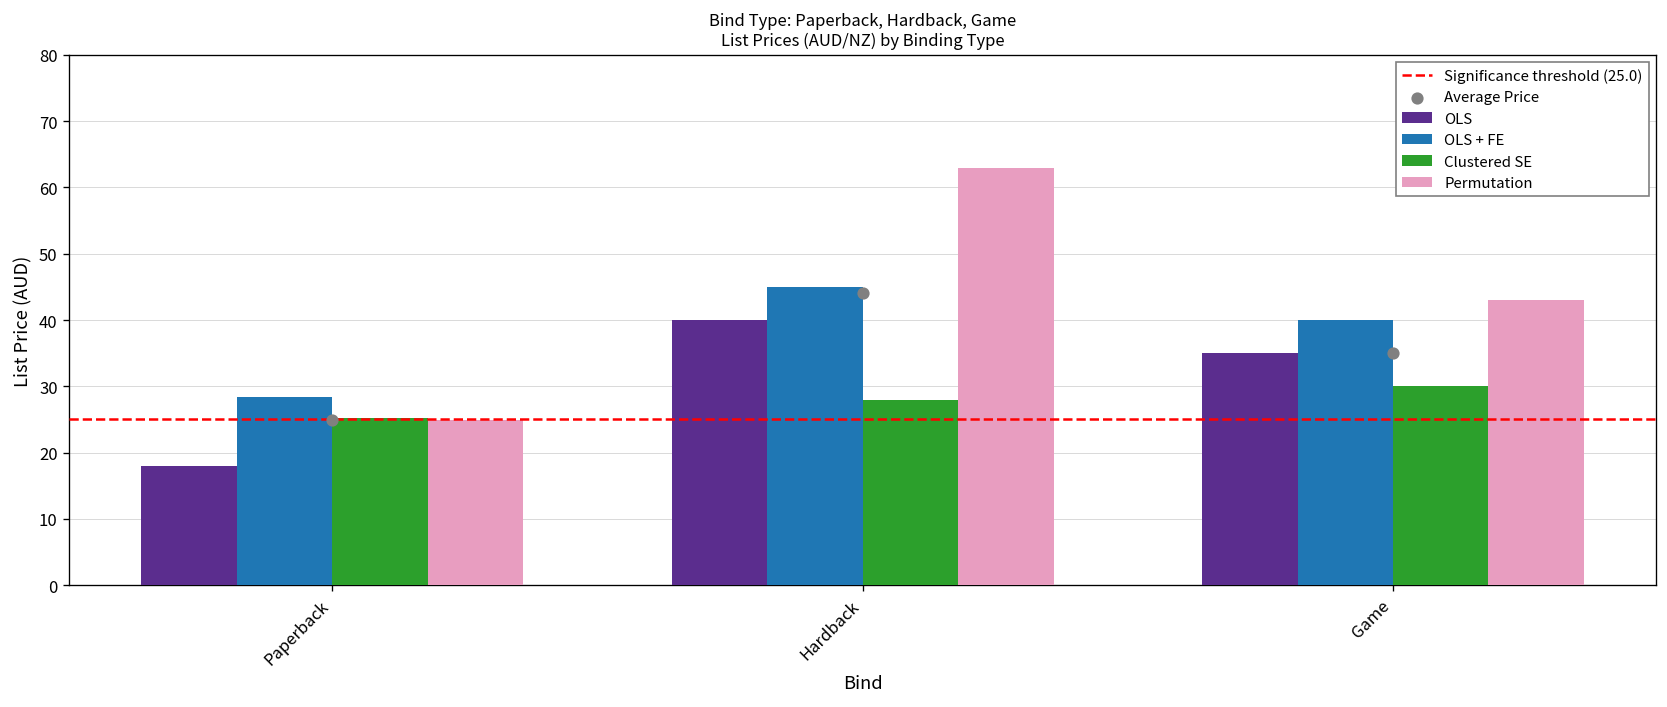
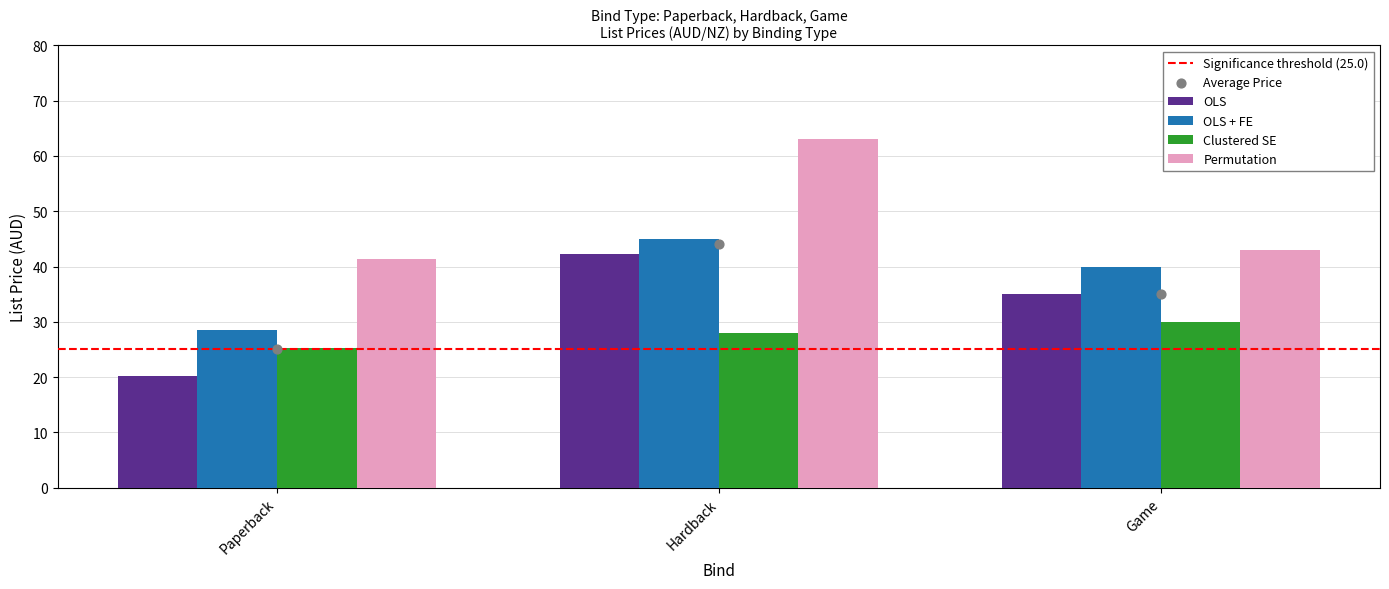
  {
    "OLS": {
-     "Paperback": 18,
-     "Hardback": 40,
+     "Paperback": 20,
+     "Hardback": 42,
      "Game": 35
    },
    "OLS + FE": {
      "Paperback": 28,
      "Hardback": 45,
      "Game": 40
    },
    "Clustered SE": {
      "Paperback": 25,
      "Hardback": 28,
      "Game": 30
    },
    "Permutation": {
-     "Paperback": 25,
+     "Paperback": 41,
      "Hardback": 63,
      "Game": 43
    }
  }
